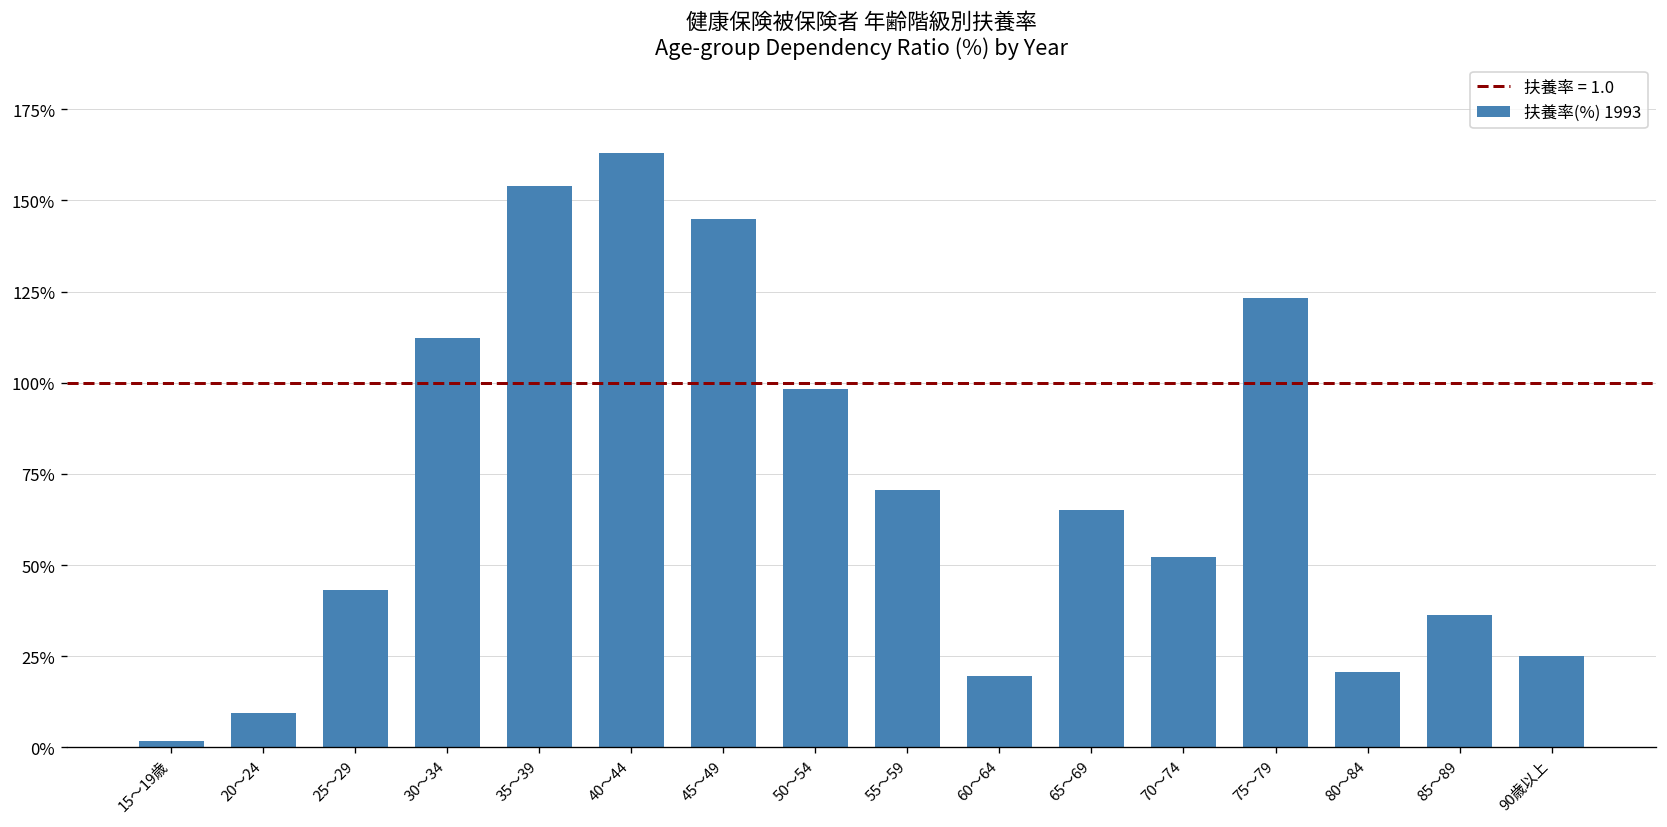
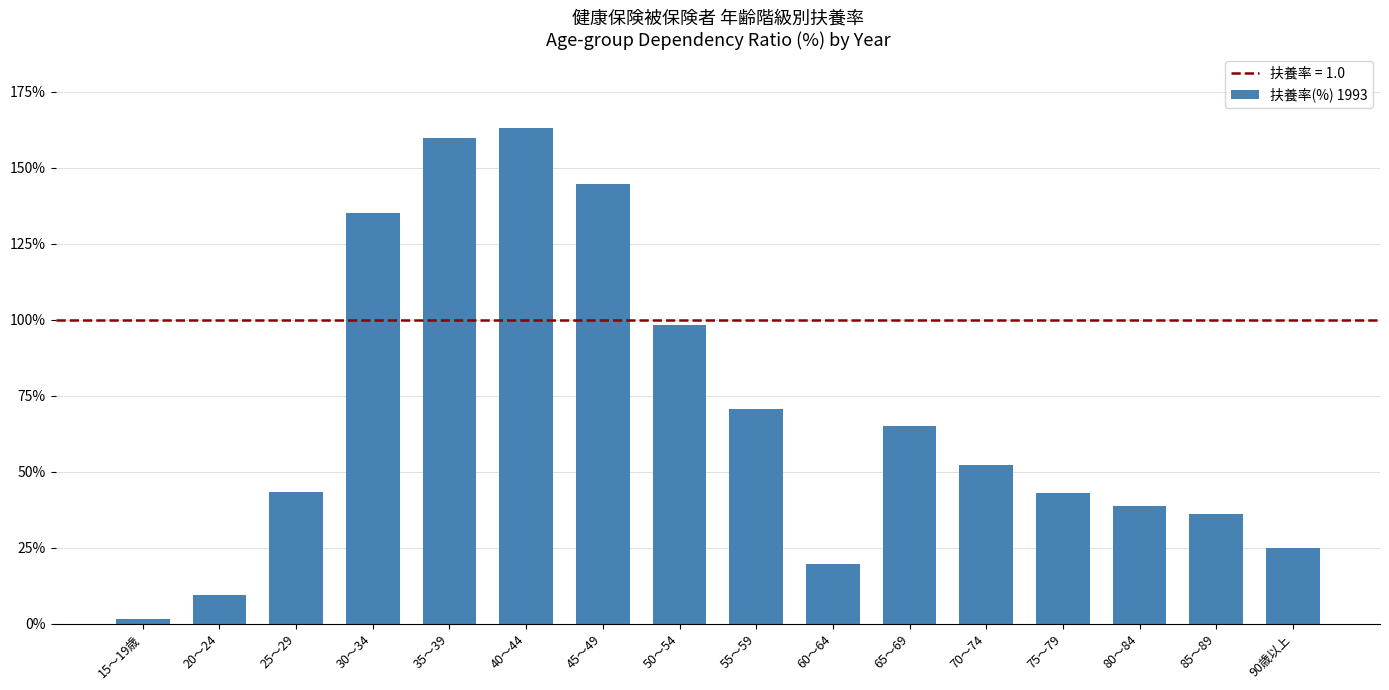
  {
    "15～19歳": "2%",
    "20～24": "10%",
    "25～29": "43%",
-   "30～34": "112%",
-   "35～39": "154%",
+   "30～34": "135%",
+   "35～39": "160%",
    "40～44": "163%",
    "45～49": "145%",
    "50～54": "98%",
    "55～59": "71%",
    "60～64": "20%",
    "65～69": "65%",
    "70～74": "52%",
-   "75～79": "123%",
-   "80～84": "21%",
+   "75～79": "43%",
+   "80～84": "39%",
    "85～89": "36%",
    "90歳以上": "25%"
  }
